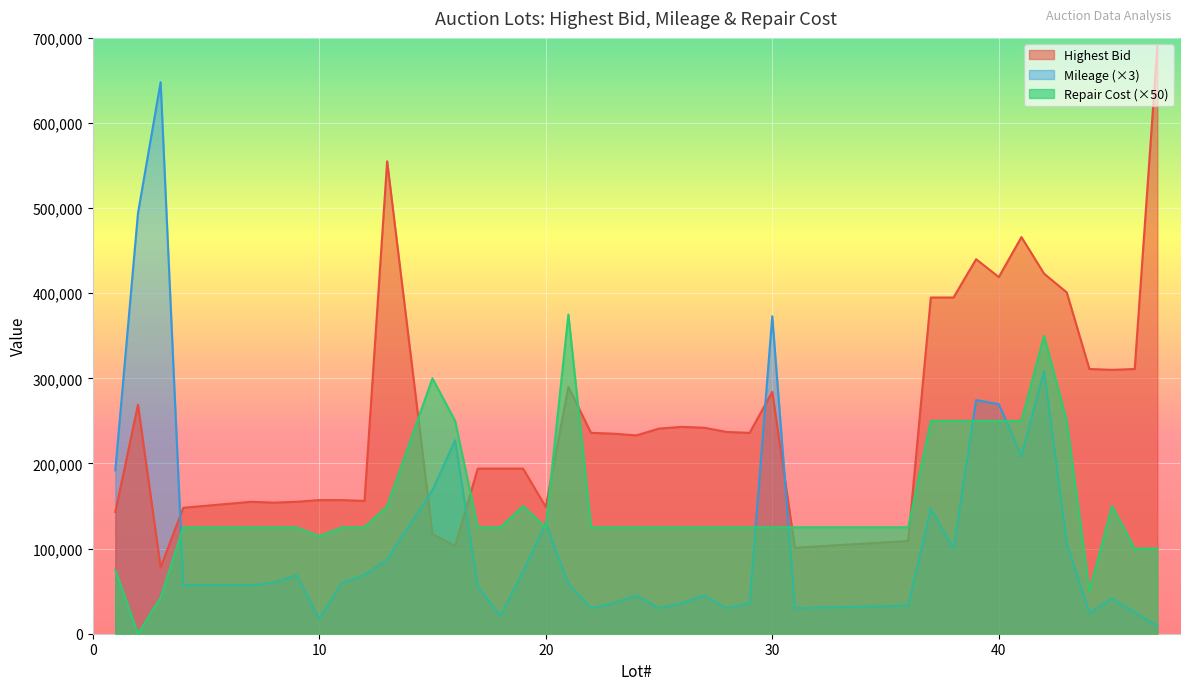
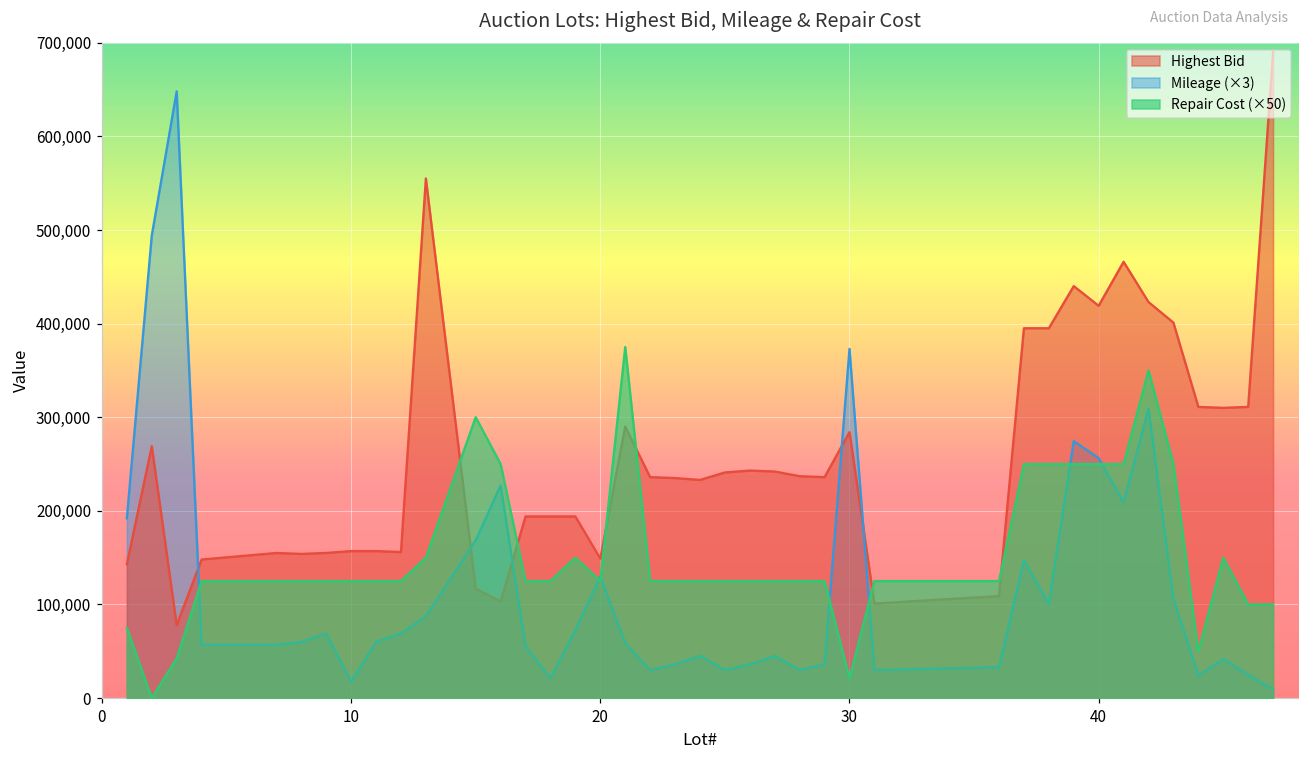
  {
    "Highest Bid": {
      "10": "160,000",
      "20": "150,000",
      "30": "280,000",
      "40": "420,000"
    },
    "Mileage (×3)": {
      "10": "20,000",
      "20": "130,000",
      "30": "370,000",
-     "40": "270,000"
+     "40": "260,000"
    },
    "Repair Cost (×50)": {
-     "10": "110,000",
+     "10": "130,000",
      "20": "130,000",
-     "30": "130,000",
+     "30": "20,000",
      "40": "250,000"
    }
  }
